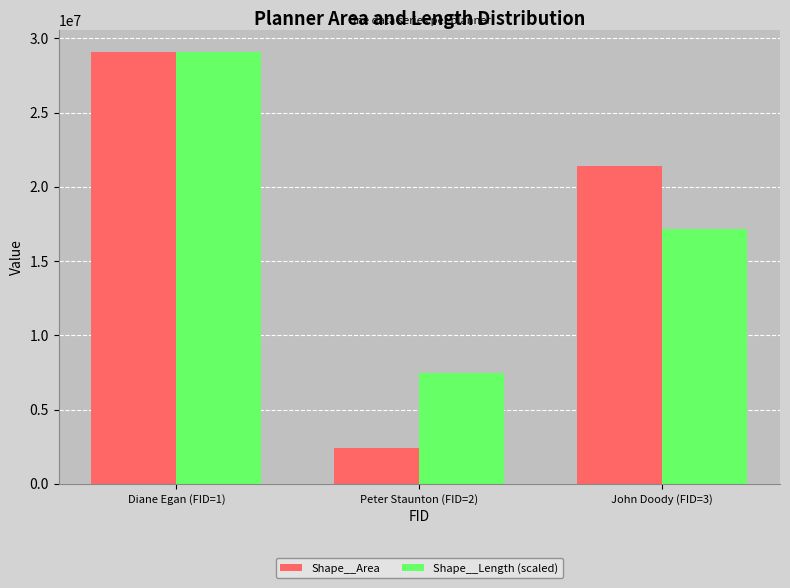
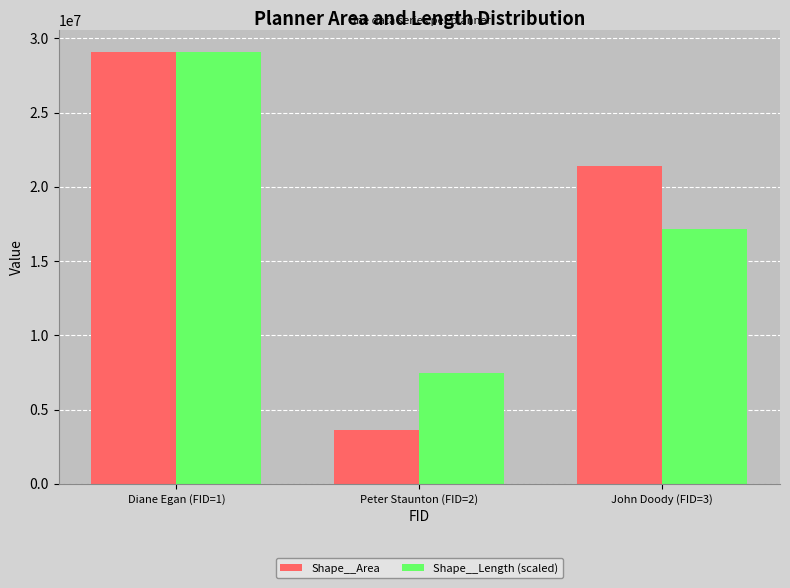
  {
    "Shape__Area": {
      "Diane Egan (FID=1)": 29100000,
-     "Peter Staunton (FID=2)": 2400000,
+     "Peter Staunton (FID=2)": 3600000,
      "John Doody (FID=3)": 21400000
    },
    "Shape__Length (scaled)": {
      "Diane Egan (FID=1)": 29100000,
      "Peter Staunton (FID=2)": 7400000,
      "John Doody (FID=3)": 17200000
    }
  }
